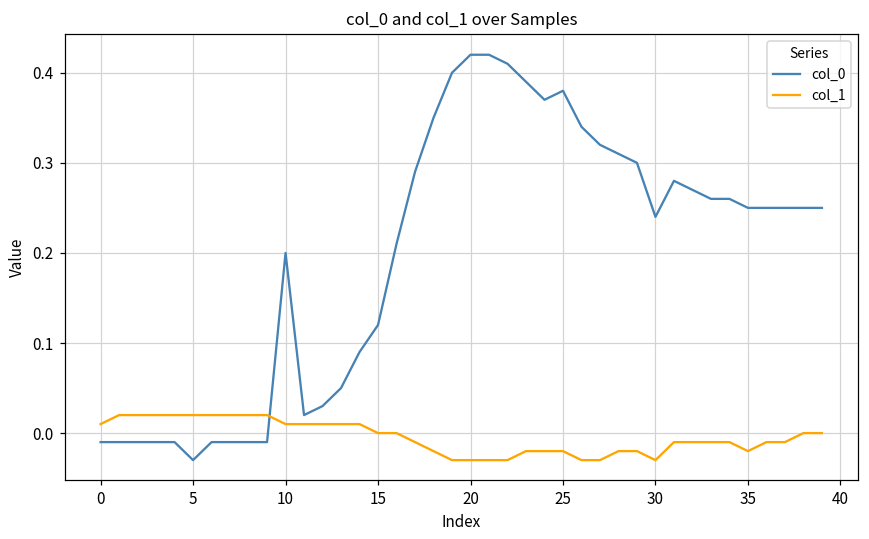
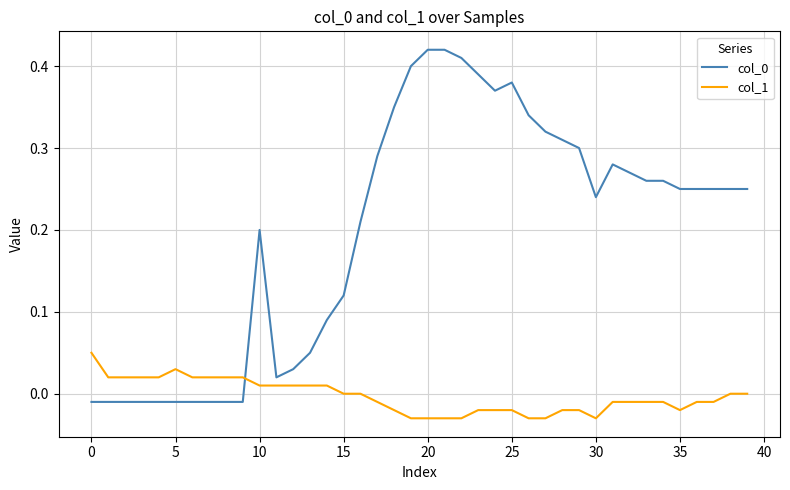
  {
    "col_0": {
      "0": -0.01,
-     "5": -0.03,
+     "5": -0.01,
      "10": 0.20,
      "15": 0.12,
      "20": 0.42,
      "25": 0.38,
      "30": 0.24,
      "35": 0.25
    },
    "col_1": {
-     "0": 0.01,
-     "5": 0.02,
+     "0": 0.05,
+     "5": 0.03,
      "10": 0.01,
      "15": 0.00,
      "20": -0.03,
      "25": -0.02,
      "30": -0.03,
      "35": -0.02
    }
  }
